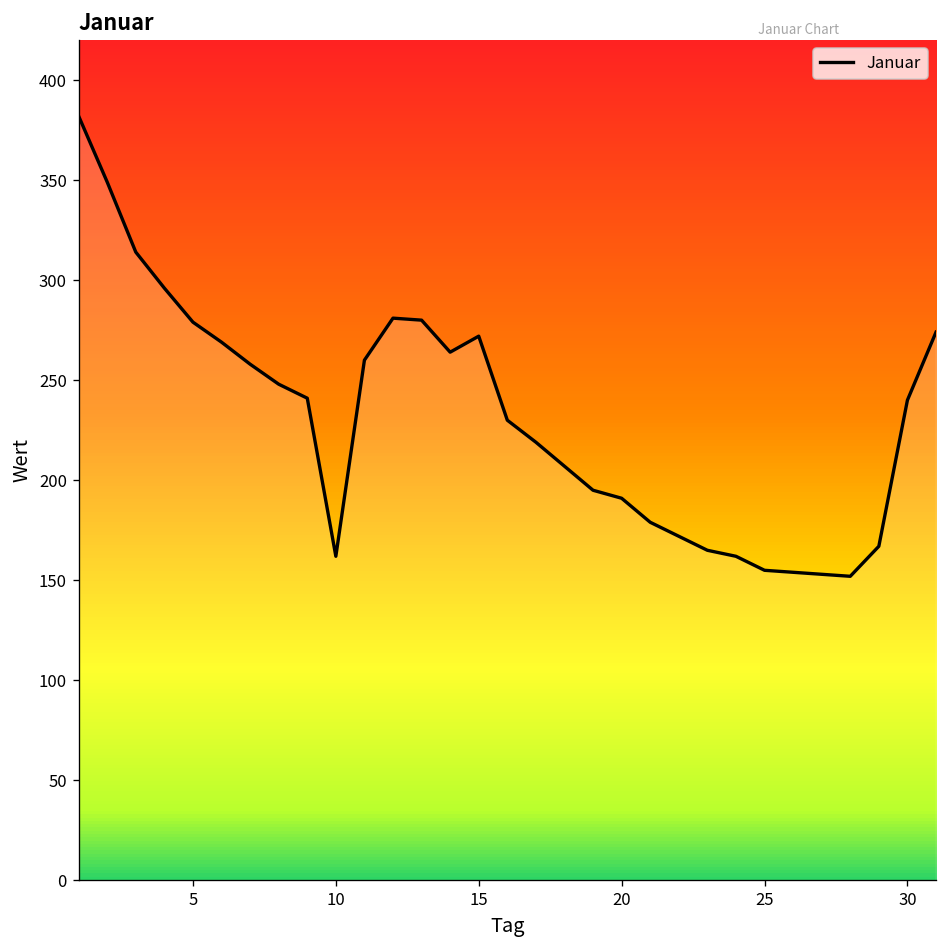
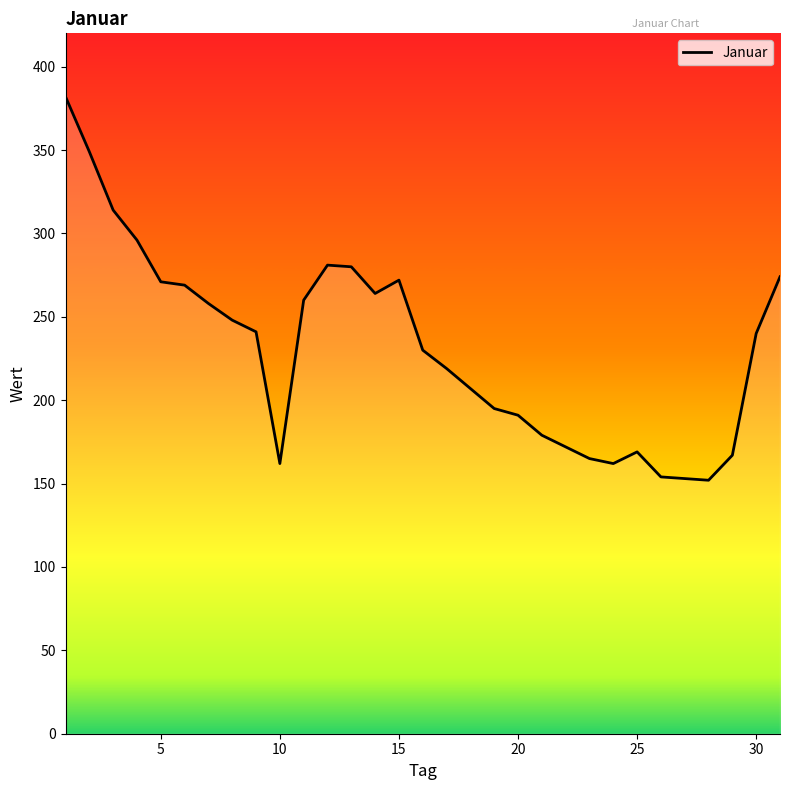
  {
-   "5": 279,
+   "5": 271,
    "10": 162,
    "15": 272,
    "20": 191,
-   "25": 155,
+   "25": 169,
    "30": 240
  }
